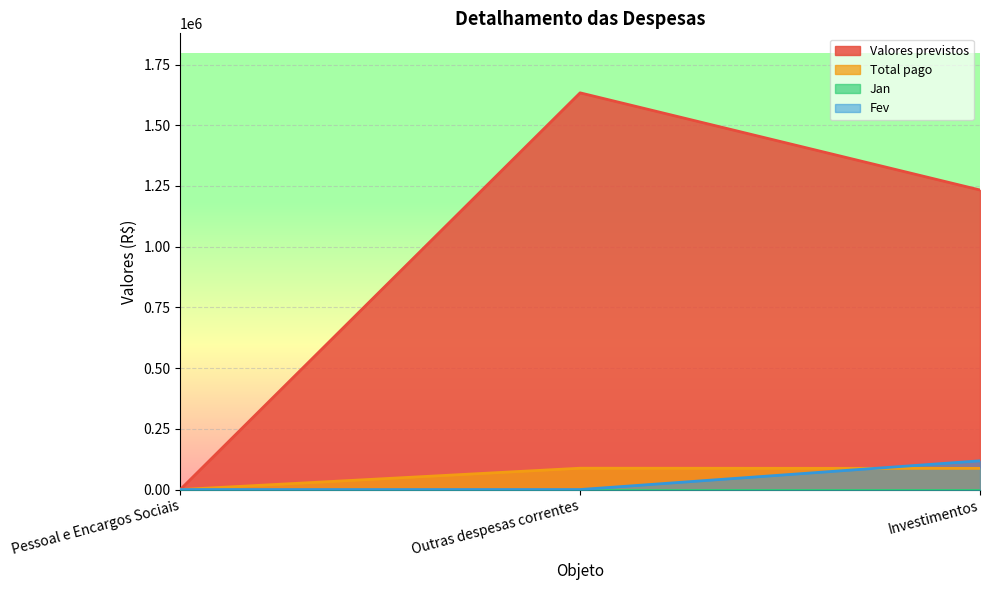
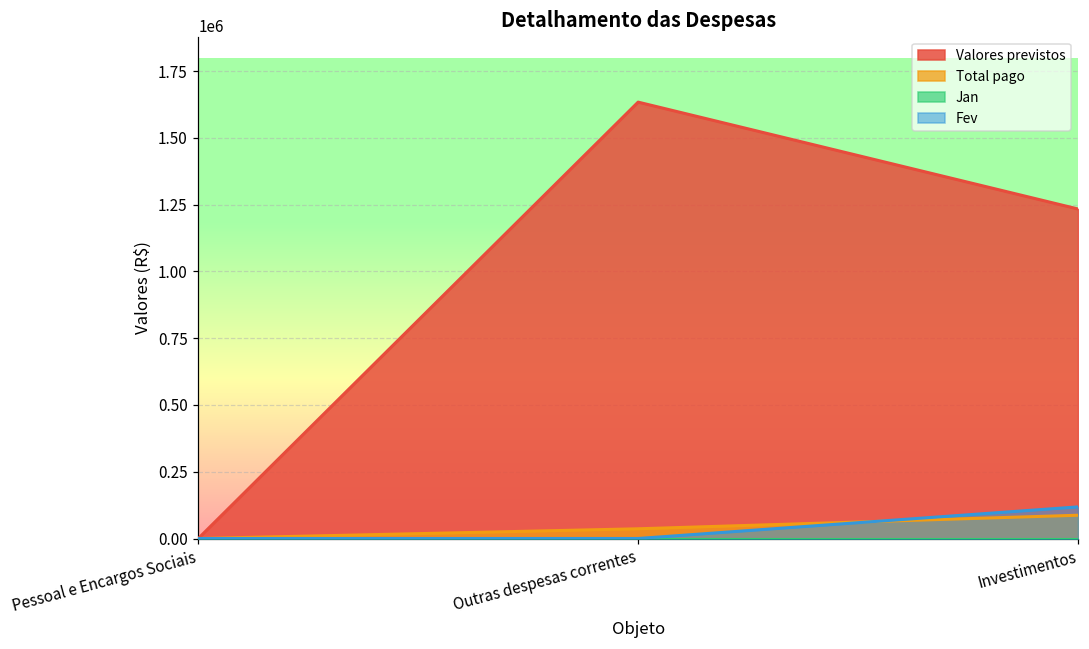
  {
    "Valores previstos": {
      "Outras despesas correntes": 1630000,
      "Investimentos": 1230000
    },
    "Total pago": {
-     "Outras despesas correntes": 90000,
+     "Outras despesas correntes": 40000,
      "Investimentos": 90000
    },
    "Jan": {
      "Investimentos": 0
    },
    "Fev": {
      "Investimentos": 120000
    }
  }
